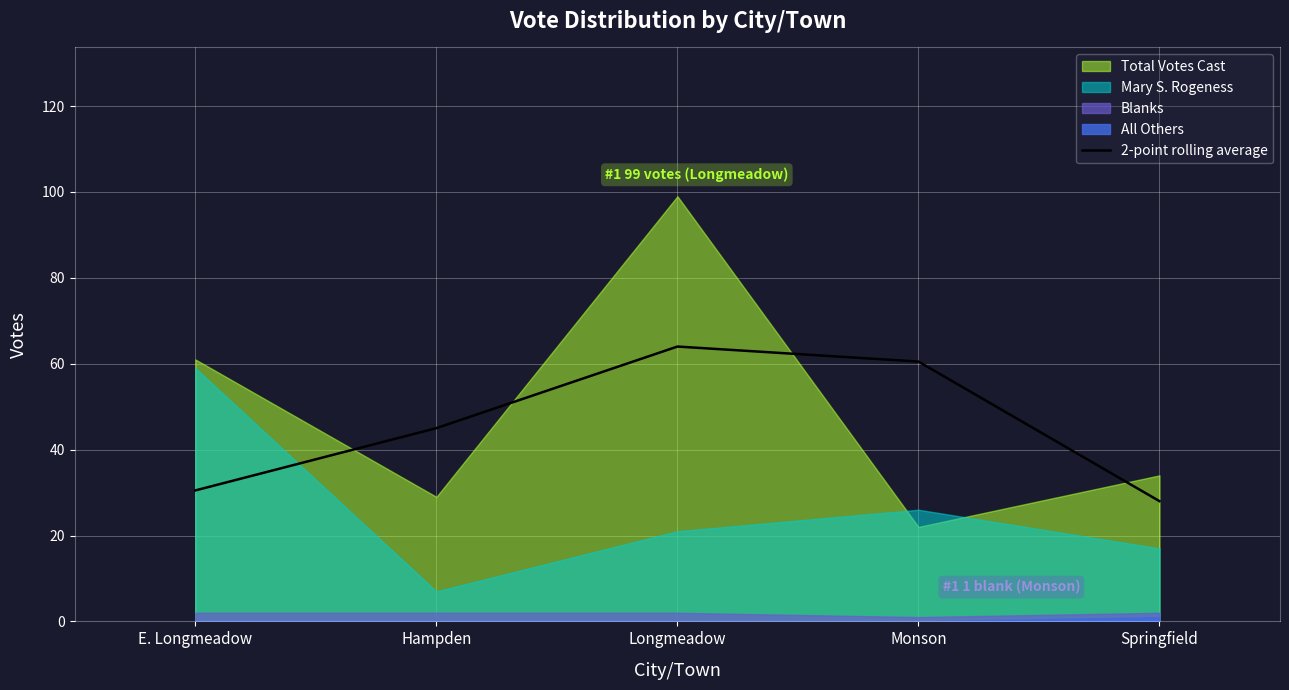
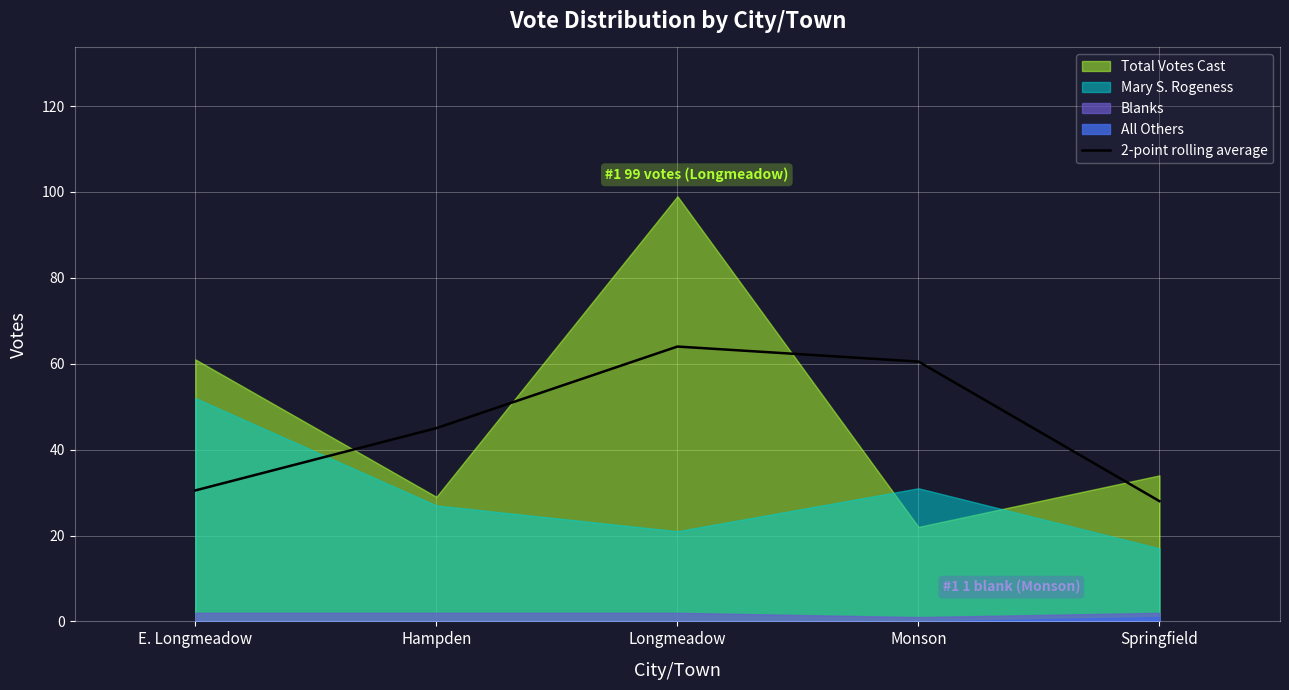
  {
    "2-point rolling average": {
      "E. Longmeadow": 31,
      "Hampden": 45,
      "Longmeadow": 64,
      "Monson": 61,
      "Springfield": 28
    },
    "Total Votes Cast": {
      "E. Longmeadow": 61,
      "Hampden": 29,
      "Monson": 22,
      "Springfield": 34
    },
    "Mary S. Rogeness": {
-     "E. Longmeadow": 59,
-     "Hampden": 7,
+     "E. Longmeadow": 52,
+     "Hampden": 27,
      "Longmeadow": 21,
-     "Monson": 26,
+     "Monson": 31,
      "Springfield": 17
    }
  }
